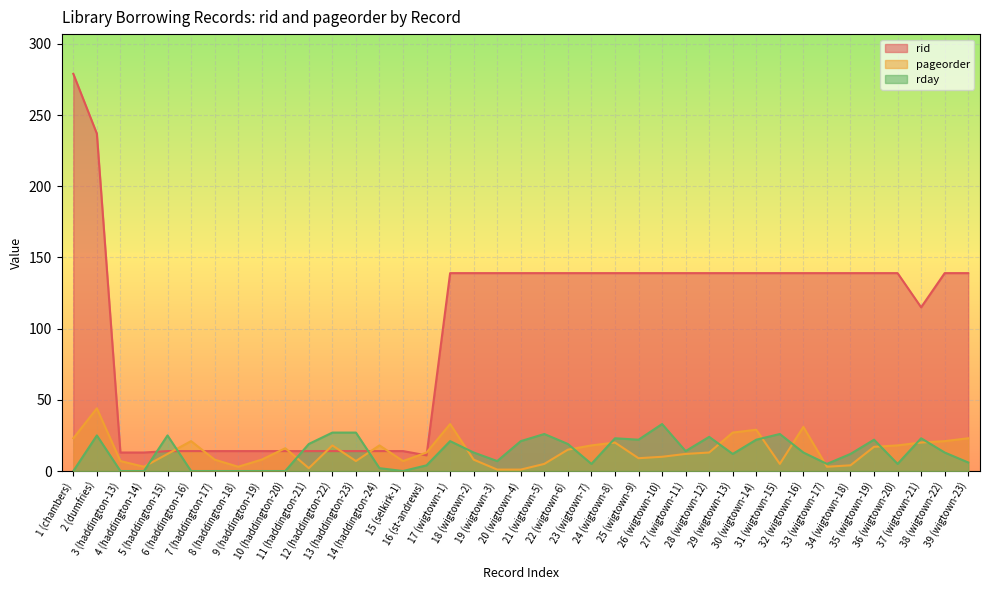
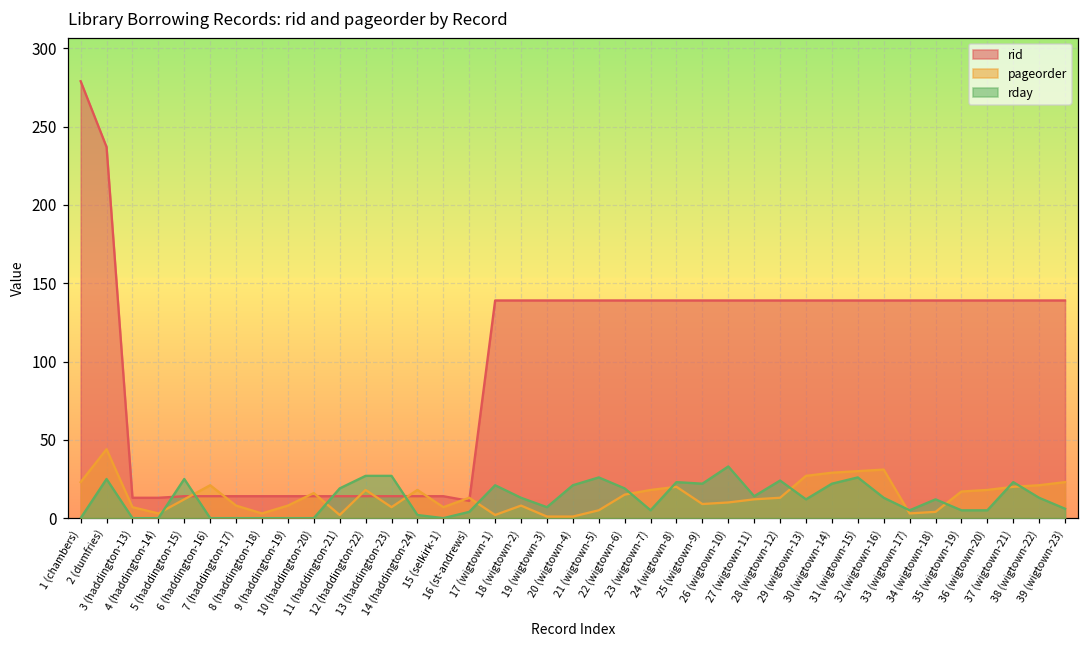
  {
    "rid": {
      "1 (chambers)": 279,
      "2 (dumfries)": 237,
      "3 (haddington-13)": 13,
      "4 (haddington-14)": 13,
      "5 (haddington-15)": 14,
      "6 (haddington-16)": 14,
      "7 (haddington-17)": 14,
      "8 (haddington-18)": 14,
      "9 (haddington-19)": 14,
      "10 (haddington-20)": 14,
      "11 (haddington-21)": 14,
      "12 (haddington-22)": 14,
      "13 (haddington-23)": 14,
      "14 (haddington-24)": 14,
      "15 (selkirk-1)": 14,
      "16 (st-andrews)": 11,
      "17 (wigtown-1)": 139,
      "18 (wigtown-2)": 139,
      "19 (wigtown-3)": 139,
      "20 (wigtown-4)": 139,
      "21 (wigtown-5)": 139,
      "22 (wigtown-6)": 139,
      "23 (wigtown-7)": 139,
      "24 (wigtown-8)": 139,
      "25 (wigtown-9)": 139,
      "26 (wigtown-10)": 139,
      "27 (wigtown-11)": 139,
      "28 (wigtown-12)": 139,
      "29 (wigtown-13)": 139,
      "30 (wigtown-14)": 139,
      "31 (wigtown-15)": 139,
      "32 (wigtown-16)": 139,
      "33 (wigtown-17)": 139,
      "34 (wigtown-18)": 139,
      "35 (wigtown-19)": 139,
      "36 (wigtown-20)": 139,
-     "37 (wigtown-21)": 115,
+     "37 (wigtown-21)": 139,
      "38 (wigtown-22)": 139,
      "39 (wigtown-23)": 139
    },
    "pageorder": {
      "1 (chambers)": 23,
      "2 (dumfries)": 44,
      "3 (haddington-13)": 7,
      "4 (haddington-14)": 3,
      "5 (haddington-15)": 12,
      "6 (haddington-16)": 21,
      "7 (haddington-17)": 8,
      "8 (haddington-18)": 3,
      "9 (haddington-19)": 8,
      "10 (haddington-20)": 16,
      "11 (haddington-21)": 2,
      "12 (haddington-22)": 18,
      "13 (haddington-23)": 7,
      "14 (haddington-24)": 18,
      "15 (selkirk-1)": 7,
      "16 (st-andrews)": 13,
-     "17 (wigtown-1)": 33,
+     "17 (wigtown-1)": 2,
      "18 (wigtown-2)": 8,
      "19 (wigtown-3)": 1,
      "20 (wigtown-4)": 1,
      "21 (wigtown-5)": 5,
      "22 (wigtown-6)": 15,
      "23 (wigtown-7)": 18,
      "24 (wigtown-8)": 20,
      "25 (wigtown-9)": 9,
      "26 (wigtown-10)": 10,
      "27 (wigtown-11)": 12,
      "28 (wigtown-12)": 13,
      "29 (wigtown-13)": 27,
      "30 (wigtown-14)": 29,
-     "31 (wigtown-15)": 5,
+     "31 (wigtown-15)": 30,
      "32 (wigtown-16)": 31,
      "33 (wigtown-17)": 3,
      "34 (wigtown-18)": 4,
      "35 (wigtown-19)": 17,
      "36 (wigtown-20)": 18,
      "37 (wigtown-21)": 20,
      "38 (wigtown-22)": 21,
      "39 (wigtown-23)": 23
    },
    "rday": {
      "1 (chambers)": 0,
      "2 (dumfries)": 25,
      "3 (haddington-13)": 0,
      "4 (haddington-14)": 0,
      "5 (haddington-15)": 25,
      "6 (haddington-16)": 0,
      "7 (haddington-17)": 0,
      "8 (haddington-18)": 0,
      "9 (haddington-19)": 0,
      "10 (haddington-20)": 0,
      "11 (haddington-21)": 19,
      "12 (haddington-22)": 27,
      "13 (haddington-23)": 27,
      "14 (haddington-24)": 2,
      "15 (selkirk-1)": 0,
      "16 (st-andrews)": 4,
      "17 (wigtown-1)": 21,
      "18 (wigtown-2)": 13,
      "19 (wigtown-3)": 7,
      "20 (wigtown-4)": 21,
      "21 (wigtown-5)": 26,
      "22 (wigtown-6)": 19,
      "23 (wigtown-7)": 5,
      "24 (wigtown-8)": 23,
      "25 (wigtown-9)": 22,
      "26 (wigtown-10)": 33,
      "27 (wigtown-11)": 14,
      "28 (wigtown-12)": 24,
      "29 (wigtown-13)": 12,
      "30 (wigtown-14)": 22,
      "31 (wigtown-15)": 26,
      "32 (wigtown-16)": 13,
      "33 (wigtown-17)": 5,
      "34 (wigtown-18)": 12,
-     "35 (wigtown-19)": 22,
+     "35 (wigtown-19)": 5,
      "36 (wigtown-20)": 5,
      "37 (wigtown-21)": 23,
      "38 (wigtown-22)": 13,
      "39 (wigtown-23)": 6
    }
  }
